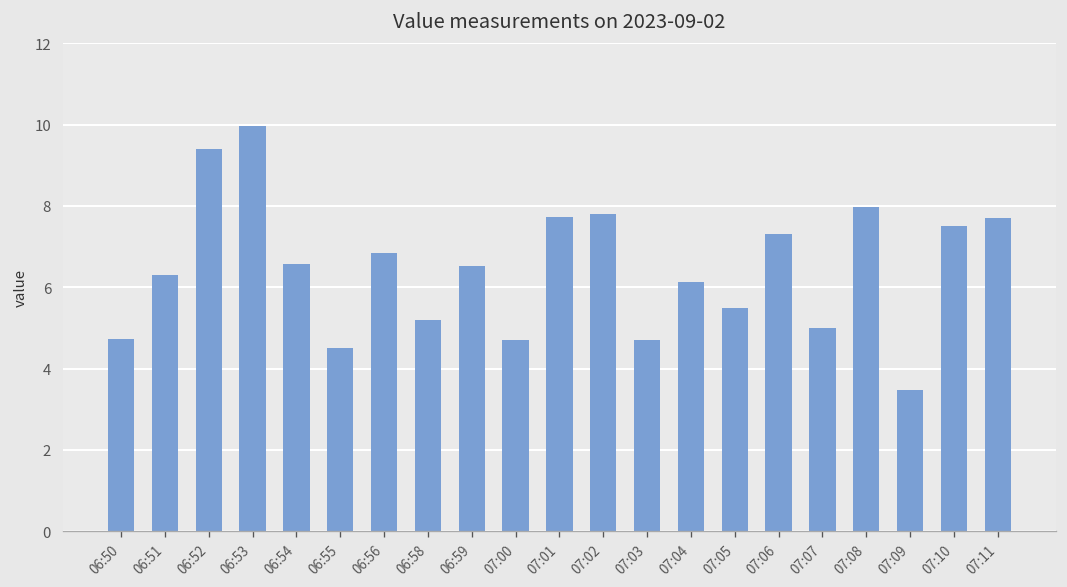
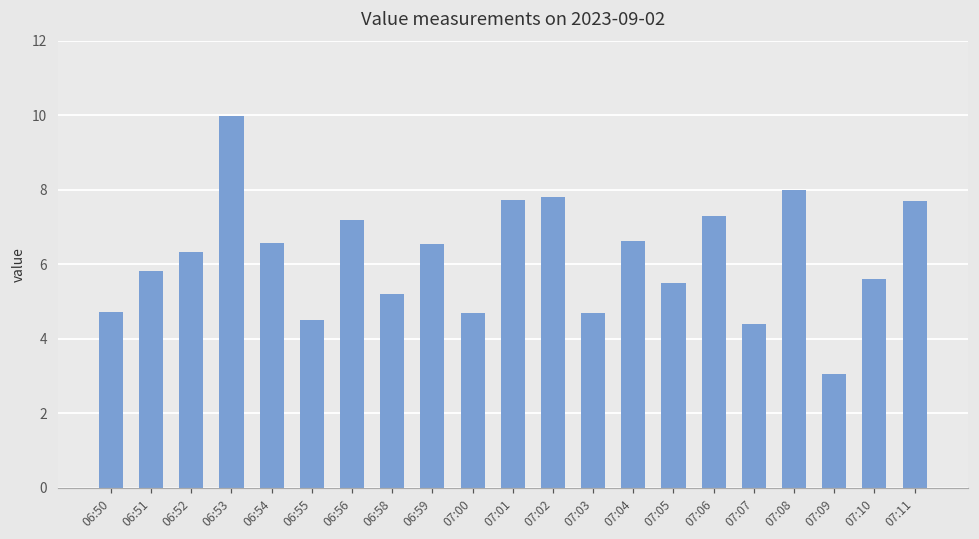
  {
    "06:50": 4.7,
-   "06:51": 6.3,
-   "06:52": 9.4,
+   "06:51": 5.8,
+   "06:52": 6.3,
    "06:53": 10.0,
    "06:54": 6.6,
    "06:55": 4.5,
-   "06:56": 6.8,
+   "06:56": 7.2,
    "06:58": 5.2,
    "06:59": 6.5,
    "07:00": 4.7,
    "07:01": 7.7,
    "07:02": 7.8,
    "07:03": 4.7,
-   "07:04": 6.1,
+   "07:04": 6.6,
    "07:05": 5.5,
    "07:06": 7.3,
-   "07:07": 5.0,
+   "07:07": 4.4,
    "07:08": 8.0,
-   "07:09": 3.5,
-   "07:10": 7.5,
+   "07:09": 3.1,
+   "07:10": 5.6,
    "07:11": 7.7
  }
